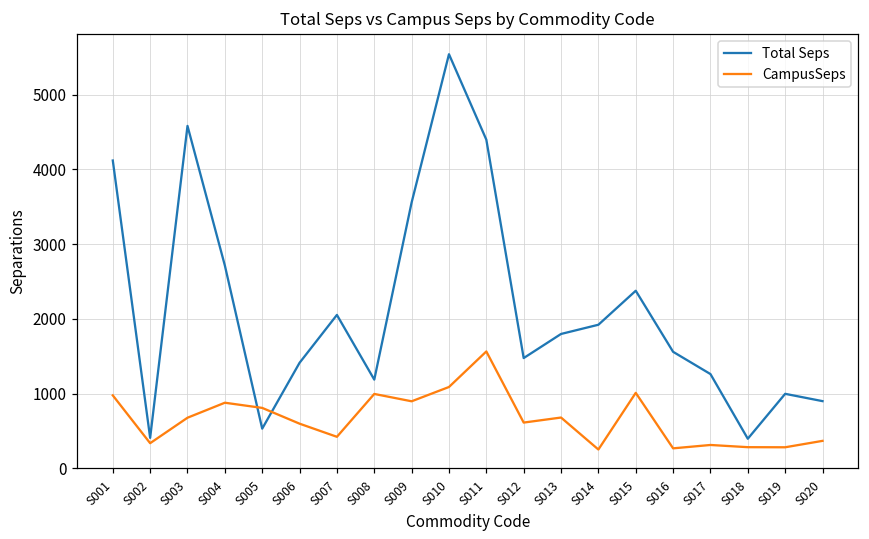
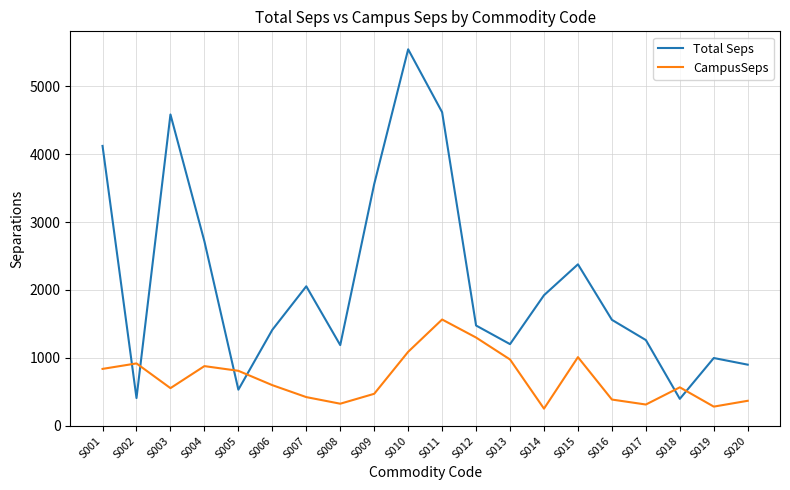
  {
    "Total Seps": {
      "S001": 4100,
      "S002": 400,
      "S003": 4600,
      "S004": 2700,
      "S005": 500,
      "S006": 1400,
      "S007": 2100,
      "S008": 1200,
      "S009": 3600,
      "S010": 5500,
-     "S011": 4400,
+     "S011": 4600,
      "S012": 1500,
-     "S013": 1800,
+     "S013": 1200,
      "S014": 1900,
      "S015": 2400,
      "S016": 1600,
      "S017": 1300,
      "S018": 400,
      "S019": 1000,
      "S020": 900
    },
    "CampusSeps": {
-     "S001": 1000,
-     "S002": 300,
-     "S003": 700,
+     "S001": 800,
+     "S002": 900,
+     "S003": 600,
      "S004": 900,
      "S005": 800,
      "S006": 600,
      "S007": 400,
-     "S008": 1000,
-     "S009": 900,
+     "S008": 300,
+     "S009": 500,
      "S010": 1100,
      "S011": 1600,
-     "S012": 600,
-     "S013": 700,
+     "S012": 1300,
+     "S013": 1000,
      "S014": 300,
      "S015": 1000,
-     "S016": 300,
+     "S016": 400,
      "S017": 300,
-     "S018": 300,
+     "S018": 600,
      "S019": 300,
      "S020": 400
    }
  }
